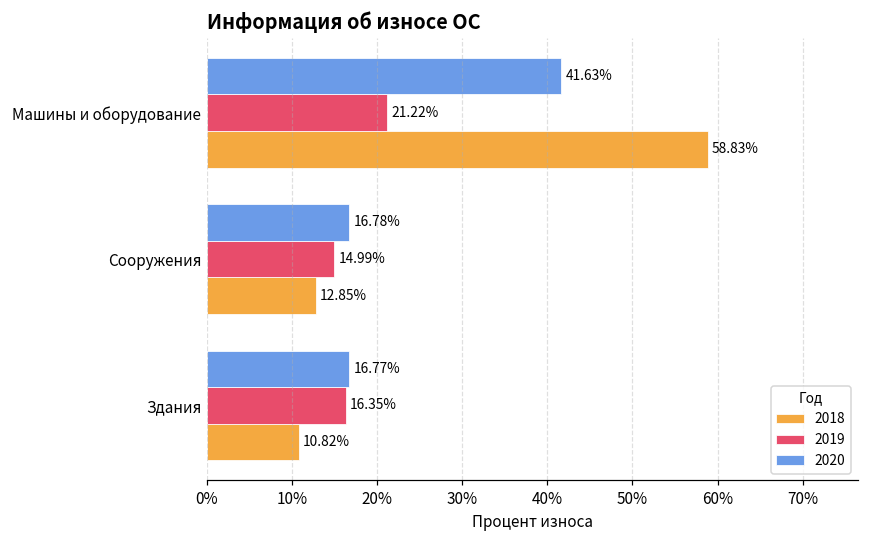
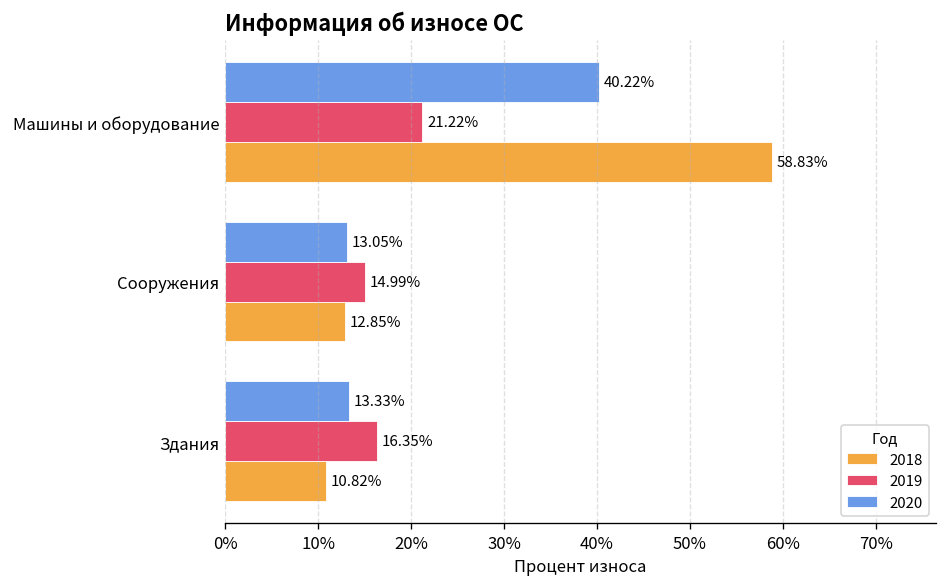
  {
    "2018": {
      "Машины и оборудование": "58.83%",
      "Сооружения": "12.85%",
      "Здания": "10.82%"
    },
    "2019": {
      "Машины и оборудование": "21.22%",
      "Сооружения": "14.99%",
      "Здания": "16.35%"
    },
    "2020": {
-     "Машины и оборудование": "41.63%",
-     "Сооружения": "16.78%",
-     "Здания": "16.77%"
+     "Машины и оборудование": "40.22%",
+     "Сооружения": "13.05%",
+     "Здания": "13.33%"
    }
  }
